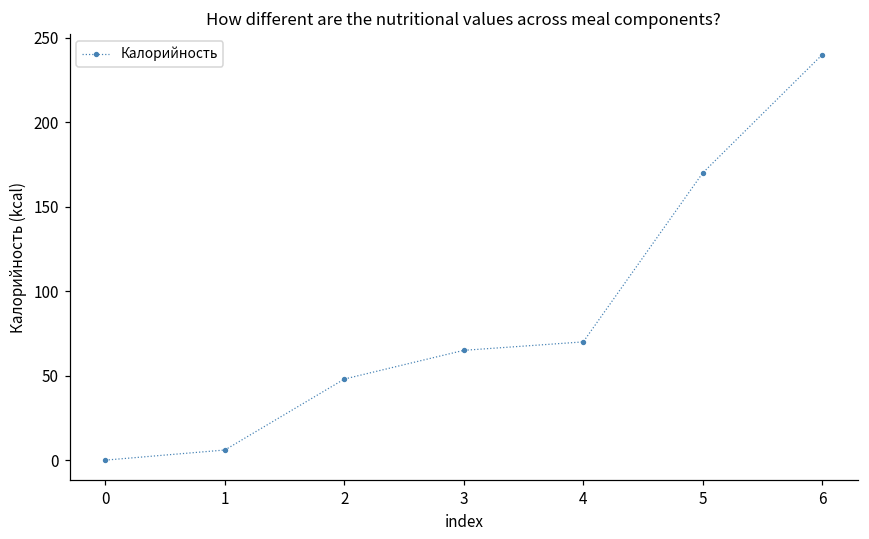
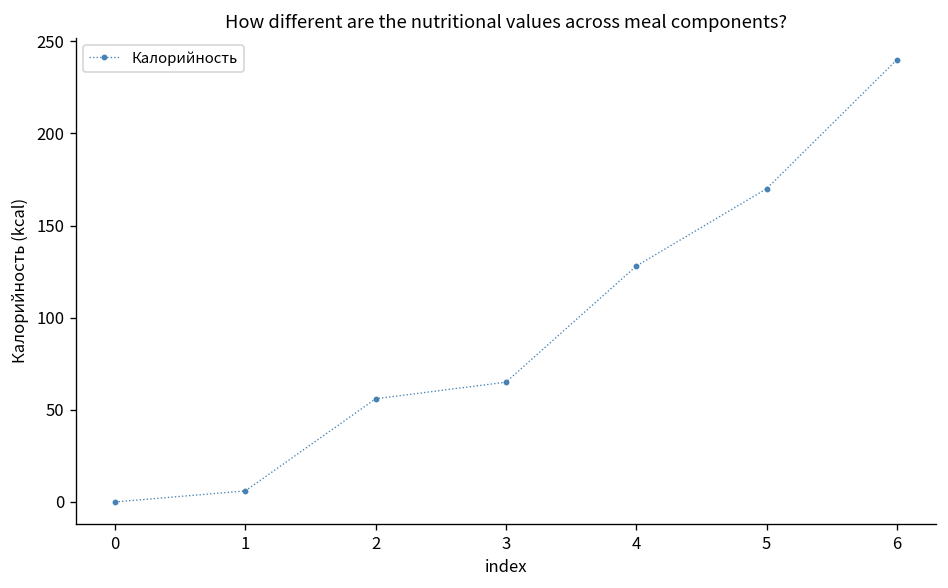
  {
    "0": 0,
    "1": 6,
-   "2": 48,
+   "2": 56,
    "3": 65,
-   "4": 70,
+   "4": 128,
    "5": 170,
    "6": 240
  }
